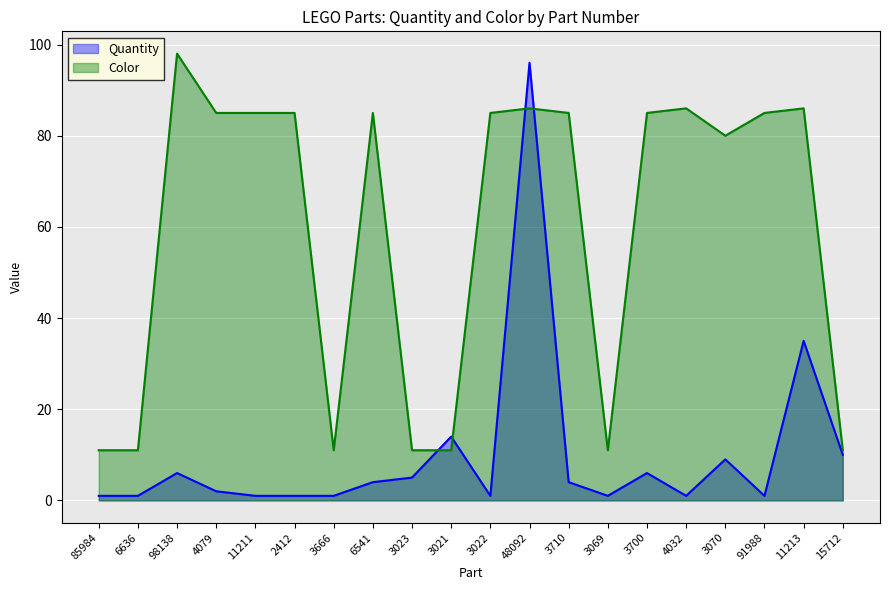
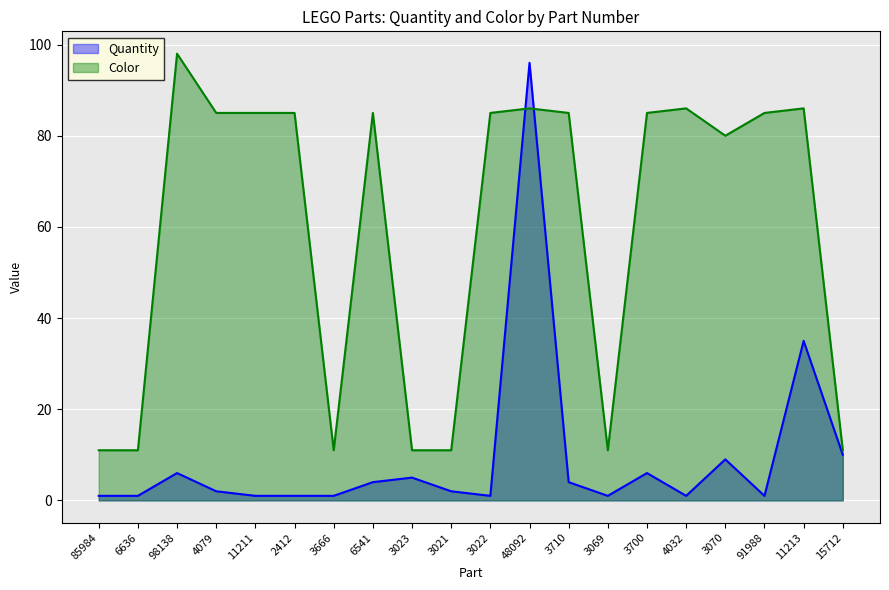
  {
    "Quantity": {
      "85984": 1,
      "6636": 1,
      "98138": 6,
      "4079": 2,
      "11211": 1,
      "2412": 1,
      "3666": 1,
      "6541": 4,
      "3023": 5,
-     "3021": 14,
+     "3021": 2,
      "3022": 1,
      "48092": 96,
      "3710": 4,
      "3069": 1,
      "3700": 6,
      "4032": 1,
      "3070": 9,
      "91988": 1,
      "11213": 35,
      "15712": 10
    },
    "Color": {
      "85984": 11,
      "6636": 11,
      "98138": 98,
      "4079": 85,
      "11211": 85,
      "2412": 85,
      "3666": 11,
      "6541": 85,
      "3023": 11,
      "3021": 11,
      "3022": 85,
      "48092": 86,
      "3710": 85,
      "3069": 11,
      "3700": 85,
      "4032": 86,
      "3070": 80,
      "91988": 85,
      "11213": 86,
      "15712": 11
    }
  }
